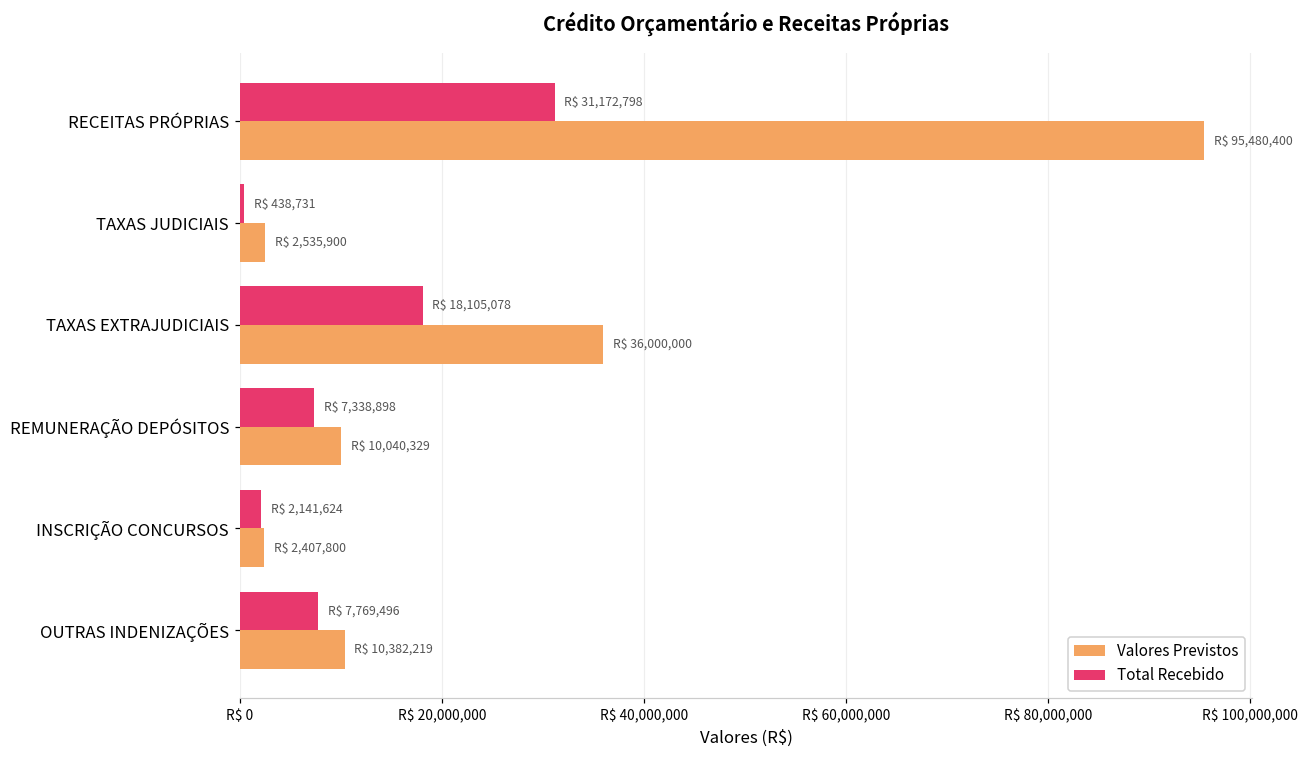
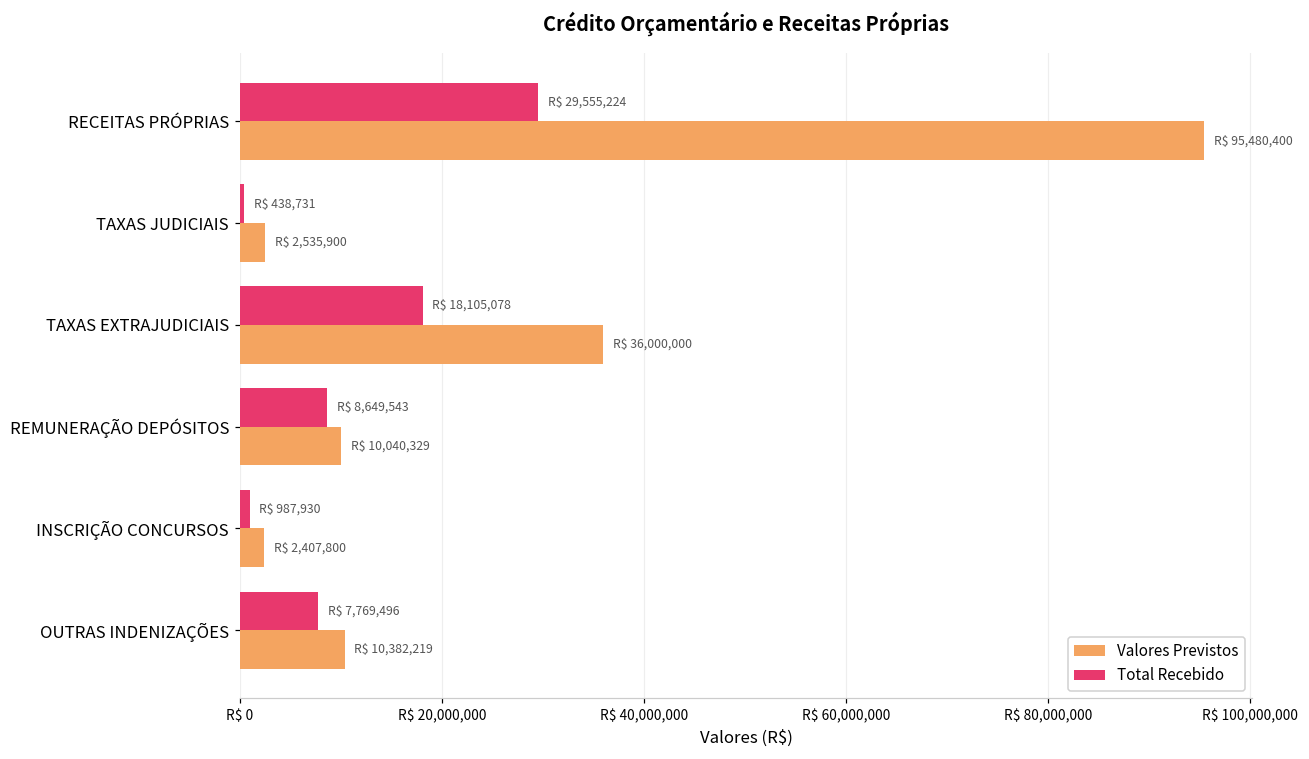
  {
    "Valores Previstos": {
      "RECEITAS PRÓPRIAS": "95,480,400",
      "TAXAS JUDICIAIS": "2,535,900",
      "TAXAS EXTRAJUDICIAIS": "36,000,000",
      "REMUNERAÇÃO DEPÓSITOS": "10,040,329",
      "INSCRIÇÃO CONCURSOS": "2,407,800",
      "OUTRAS INDENIZAÇÕES": "10,382,219"
    },
    "Total Recebido": {
-     "RECEITAS PRÓPRIAS": "31,172,798",
+     "RECEITAS PRÓPRIAS": "29,555,224",
      "TAXAS JUDICIAIS": "438,731",
      "TAXAS EXTRAJUDICIAIS": "18,105,078",
-     "REMUNERAÇÃO DEPÓSITOS": "7,338,898",
-     "INSCRIÇÃO CONCURSOS": "2,141,624",
+     "REMUNERAÇÃO DEPÓSITOS": "8,649,543",
+     "INSCRIÇÃO CONCURSOS": "987,930",
      "OUTRAS INDENIZAÇÕES": "7,769,496"
    }
  }
